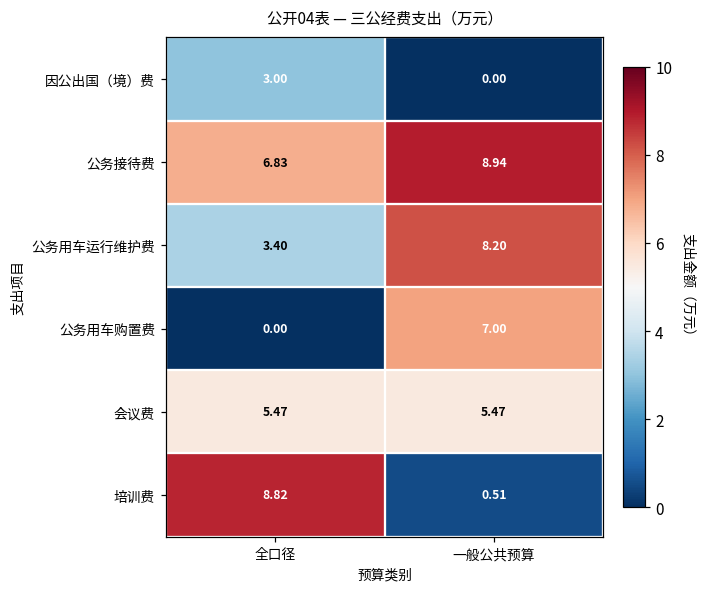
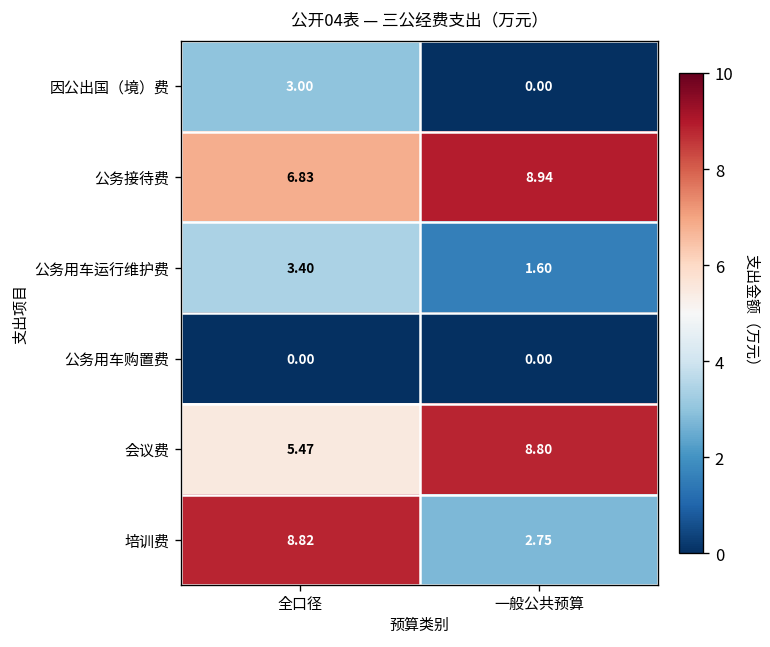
  {
    "因公出国（境）费": {
      "全口径": 3.00,
      "一般公共预算": 0.00
    },
    "公务接待费": {
      "全口径": 6.83,
      "一般公共预算": 8.94
    },
    "公务用车运行维护费": {
      "全口径": 3.40,
-     "一般公共预算": 8.20
+     "一般公共预算": 1.60
    },
    "公务用车购置费": {
      "全口径": 0.00,
-     "一般公共预算": 7.00
+     "一般公共预算": 0.00
    },
    "会议费": {
      "全口径": 5.47,
-     "一般公共预算": 5.47
+     "一般公共预算": 8.80
    },
    "培训费": {
      "全口径": 8.82,
-     "一般公共预算": 0.51
+     "一般公共预算": 2.75
    }
  }
